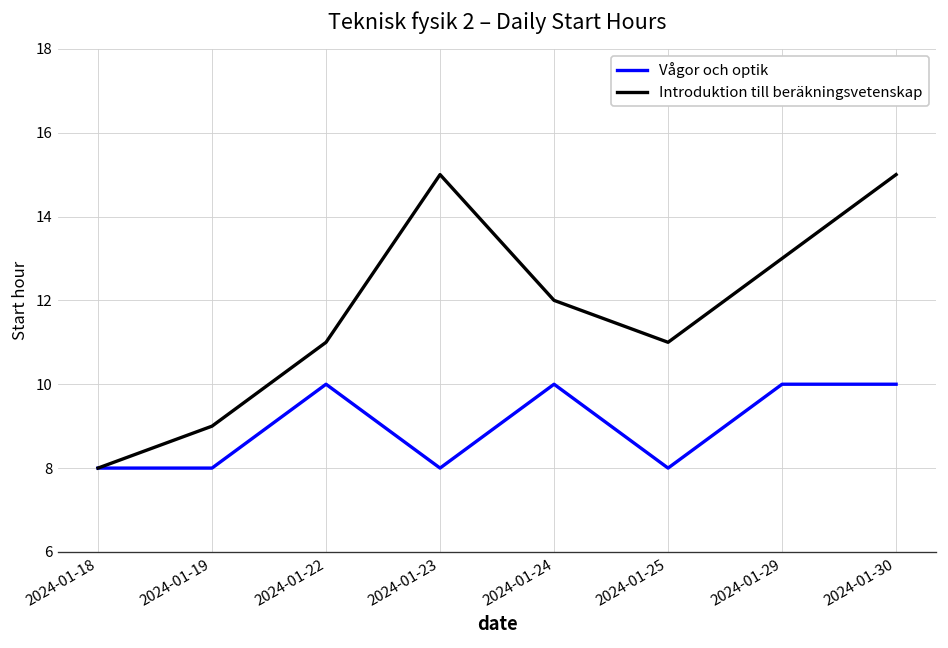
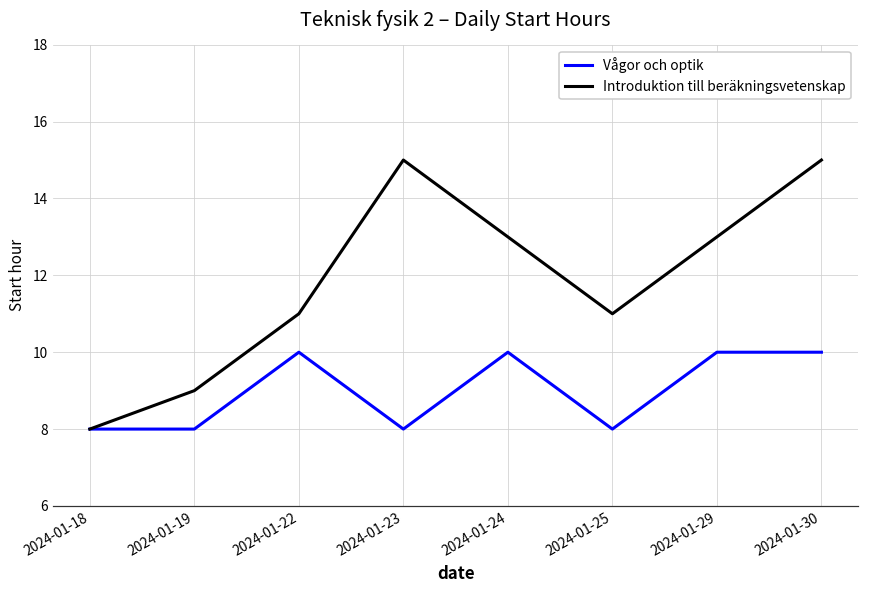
  {
    "Vågor och optik": {
      "2024-01-19": 8,
      "2024-01-22": 10,
      "2024-01-23": 8,
      "2024-01-24": 10,
      "2024-01-25": 8,
      "2024-01-29": 10,
      "2024-01-30": 10
    },
    "Introduktion till beräkningsvetenskap": {
      "2024-01-19": 9,
      "2024-01-22": 11,
      "2024-01-23": 15,
-     "2024-01-24": 12,
+     "2024-01-24": 13,
      "2024-01-25": 11,
      "2024-01-29": 13,
      "2024-01-30": 15
    }
  }
